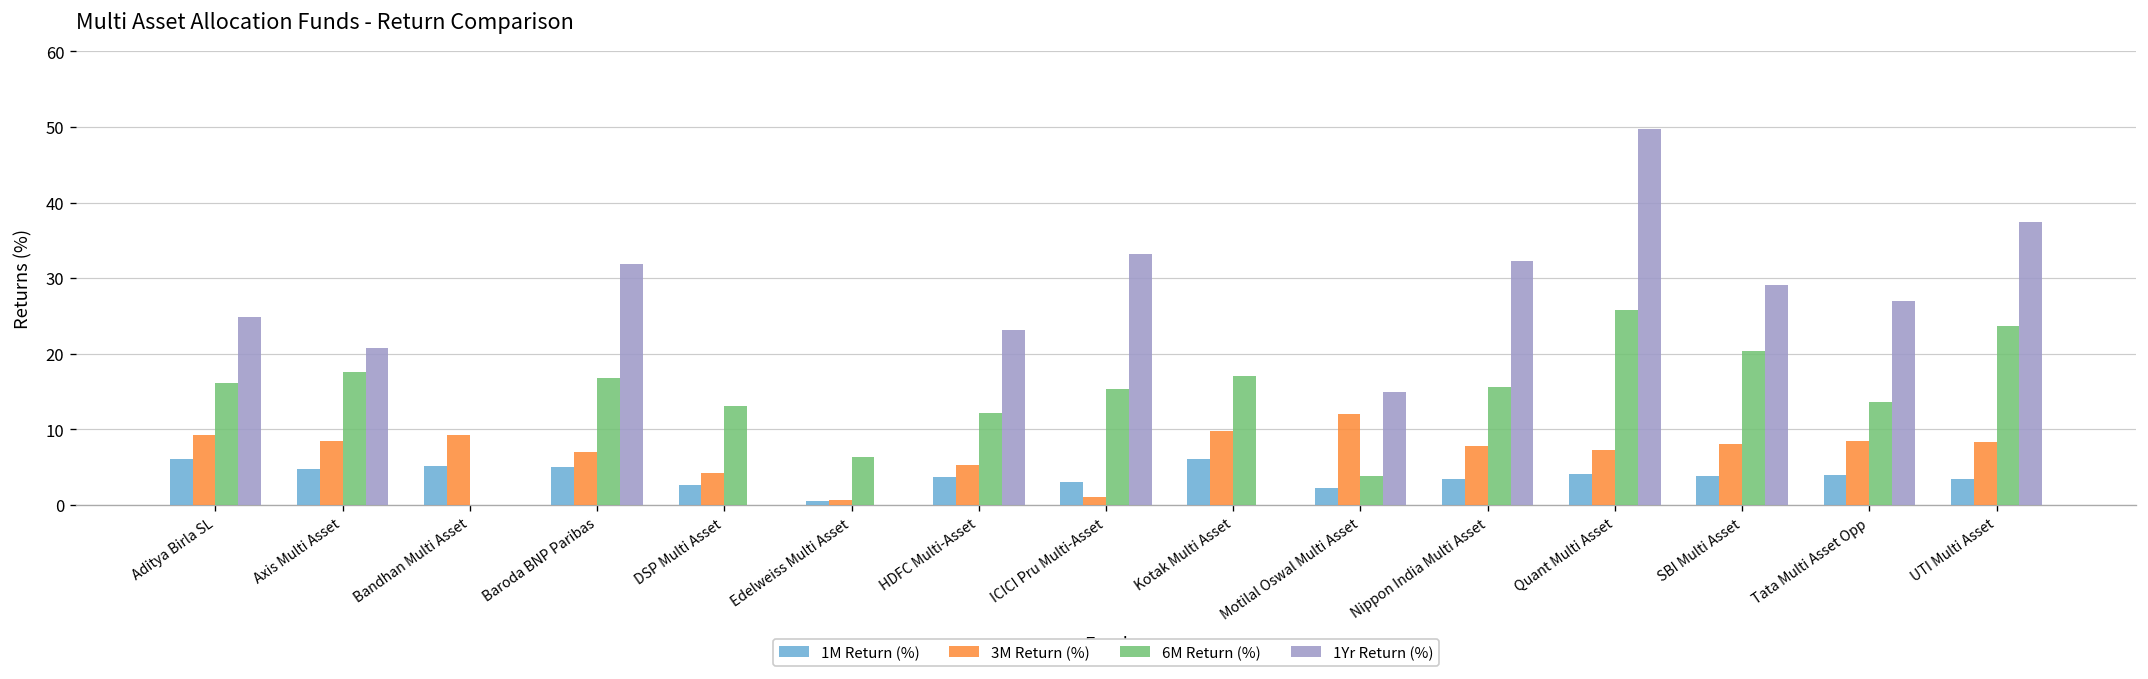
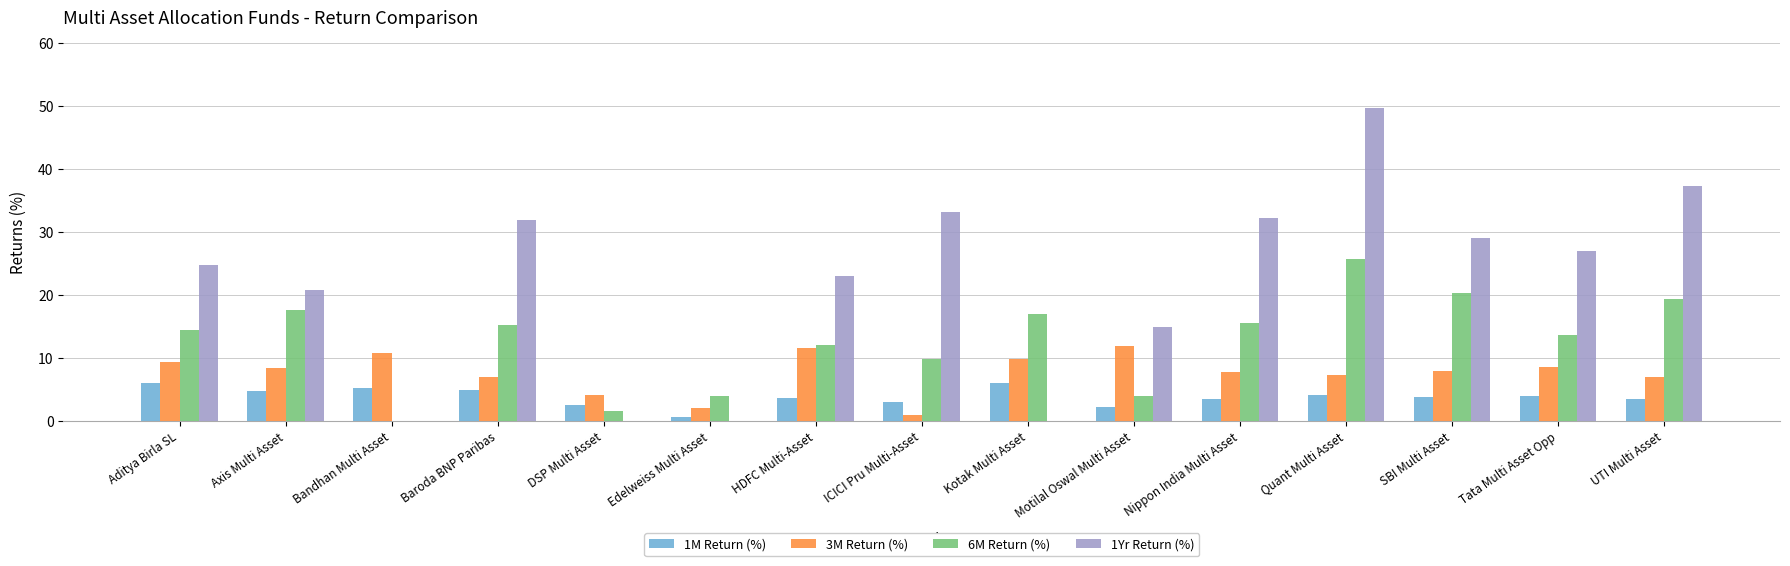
  {
    "3M Return (%)": {
      "Aditya Birla SL": 9,
      "Axis Multi Asset": 8,
-     "Bandhan Multi Asset": 9,
+     "Bandhan Multi Asset": 11,
      "Baroda BNP Paribas": 7,
      "DSP Multi Asset": 4,
-     "Edelweiss Multi Asset": 1,
-     "HDFC Multi-Asset": 5,
+     "Edelweiss Multi Asset": 2,
+     "HDFC Multi-Asset": 12,
      "ICICI Pru Multi-Asset": 1,
      "Kotak Multi Asset": 10,
      "Motilal Oswal Multi Asset": 12,
      "Nippon India Multi Asset": 8,
      "Quant Multi Asset": 7,
      "SBI Multi Asset": 8,
      "Tata Multi Asset Opp": 8,
-     "UTI Multi Asset": 8
+     "UTI Multi Asset": 7
    },
    "6M Return (%)": {
-     "Aditya Birla SL": 16,
+     "Aditya Birla SL": 14,
      "Axis Multi Asset": 18,
      "Bandhan Multi Asset": 0,
-     "Baroda BNP Paribas": 17,
-     "DSP Multi Asset": 13,
-     "Edelweiss Multi Asset": 6,
+     "Baroda BNP Paribas": 15,
+     "DSP Multi Asset": 2,
+     "Edelweiss Multi Asset": 4,
      "HDFC Multi-Asset": 12,
-     "ICICI Pru Multi-Asset": 15,
+     "ICICI Pru Multi-Asset": 10,
      "Kotak Multi Asset": 17,
      "Motilal Oswal Multi Asset": 4,
      "Nippon India Multi Asset": 16,
      "Quant Multi Asset": 26,
      "SBI Multi Asset": 20,
      "Tata Multi Asset Opp": 14,
-     "UTI Multi Asset": 24
+     "UTI Multi Asset": 19
    }
  }
